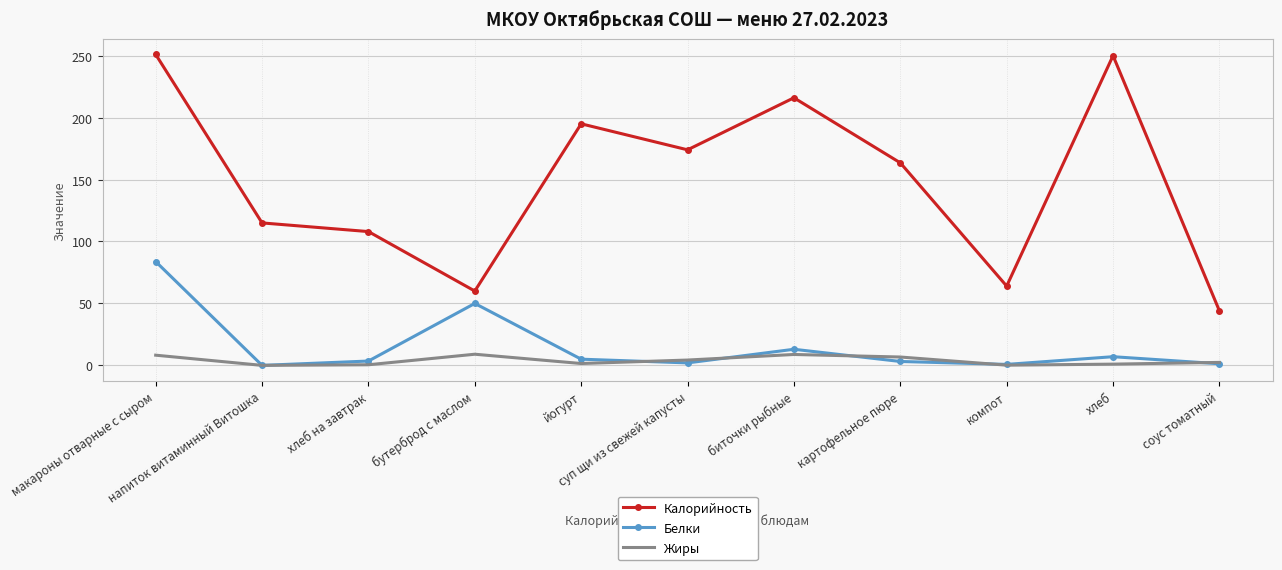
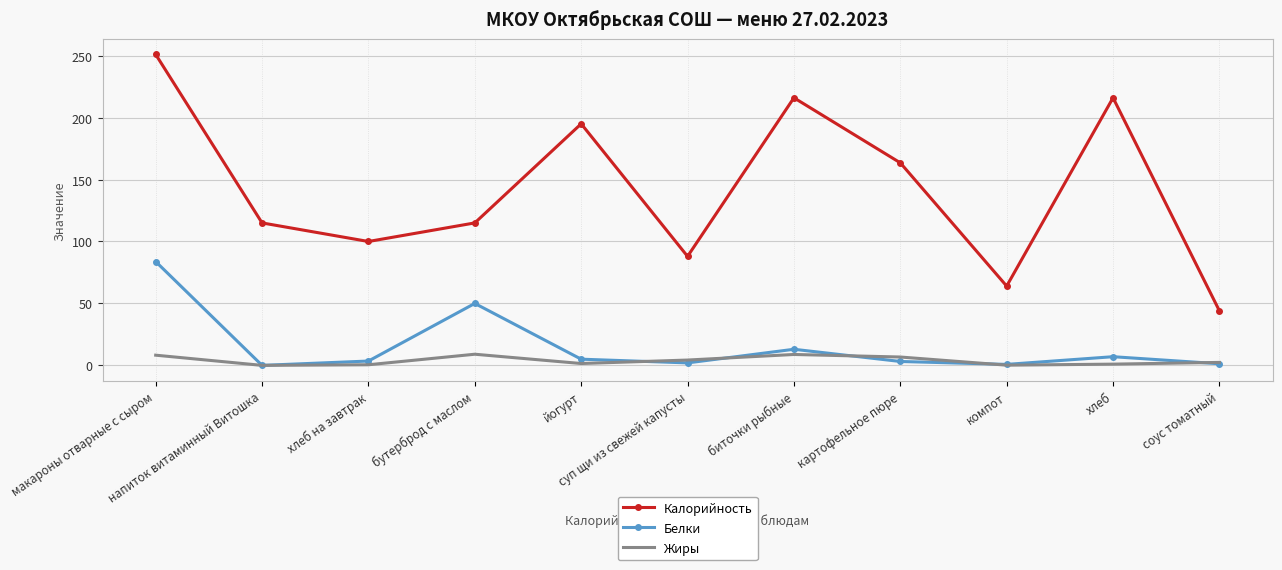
  {
    "Калорийность": {
      "макароны отварные с сыром": 251,
      "напиток витаминный Витошка": 115,
-     "хлеб на завтрак": 108,
-     "бутерброд с маслом": 60,
+     "хлеб на завтрак": 100,
+     "бутерброд с маслом": 115,
      "йогурт": 195,
-     "суп щи из свежей капусты": 174,
+     "суп щи из свежей капусты": 88,
      "биточки рыбные": 216,
      "картофельное пюре": 164,
      "компот": 64,
-     "хлеб": 250,
+     "хлеб": 216,
      "соус томатный": 44
    },
    "Белки": {
      "макароны отварные с сыром": 84,
      "хлеб на завтрак": 4,
      "бутерброд с маслом": 50,
      "йогурт": 5,
      "суп щи из свежей капусты": 2,
      "биточки рыбные": 13,
      "картофельное пюре": 3,
      "хлеб": 7
    },
    "Жиры": {
      "макароны отварные с сыром": 8,
      "хлеб на завтрак": 1,
      "бутерброд с маслом": 9,
      "йогурт": 2,
      "суп щи из свежей капусты": 4,
      "биточки рыбные": 9,
      "картофельное пюре": 7,
      "хлеб": 1
    }
  }
